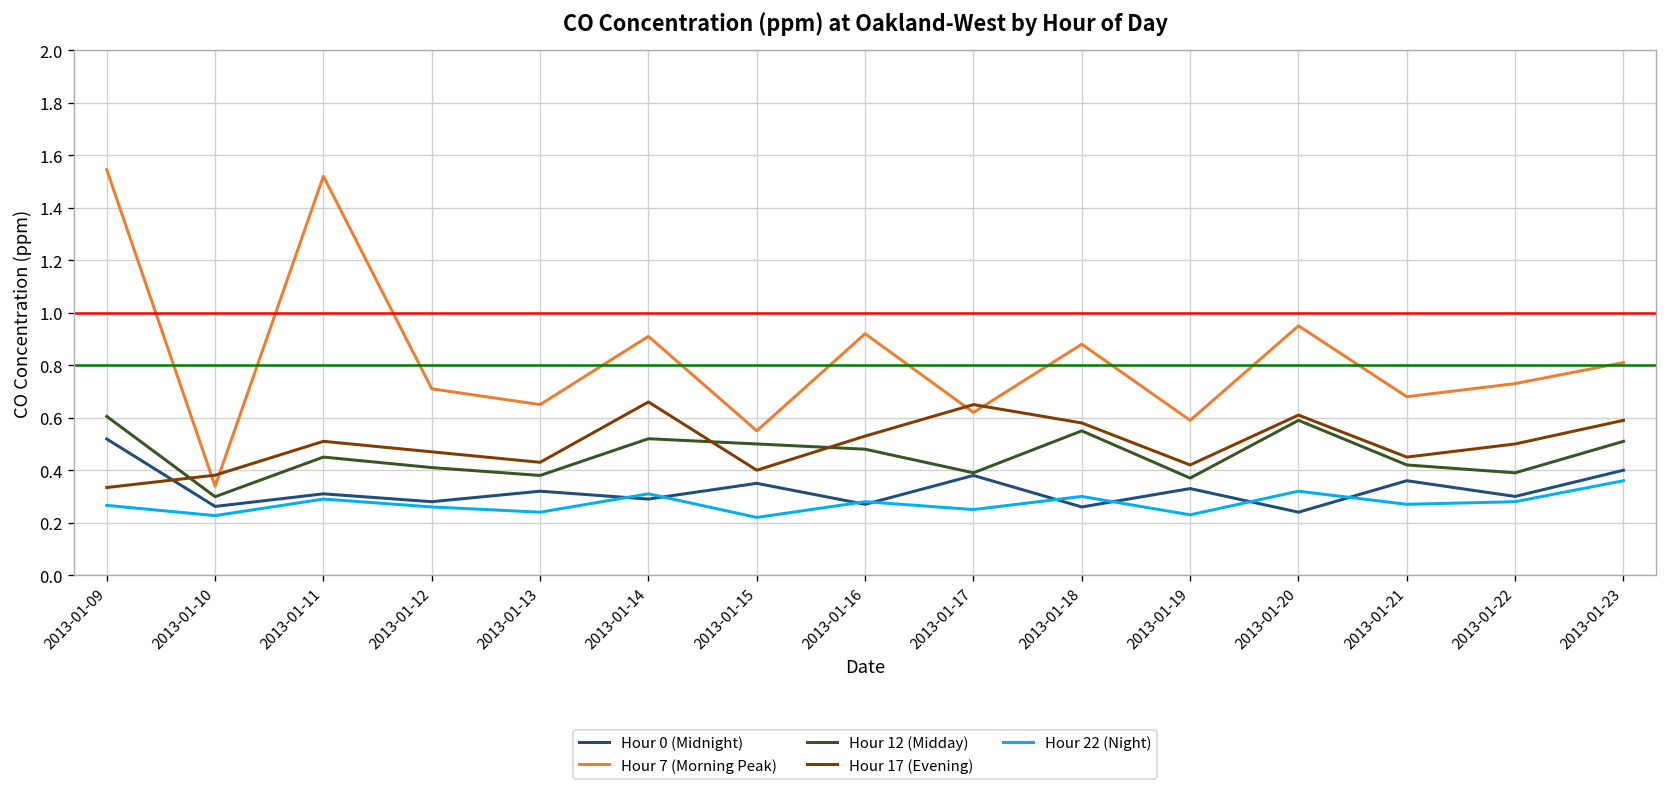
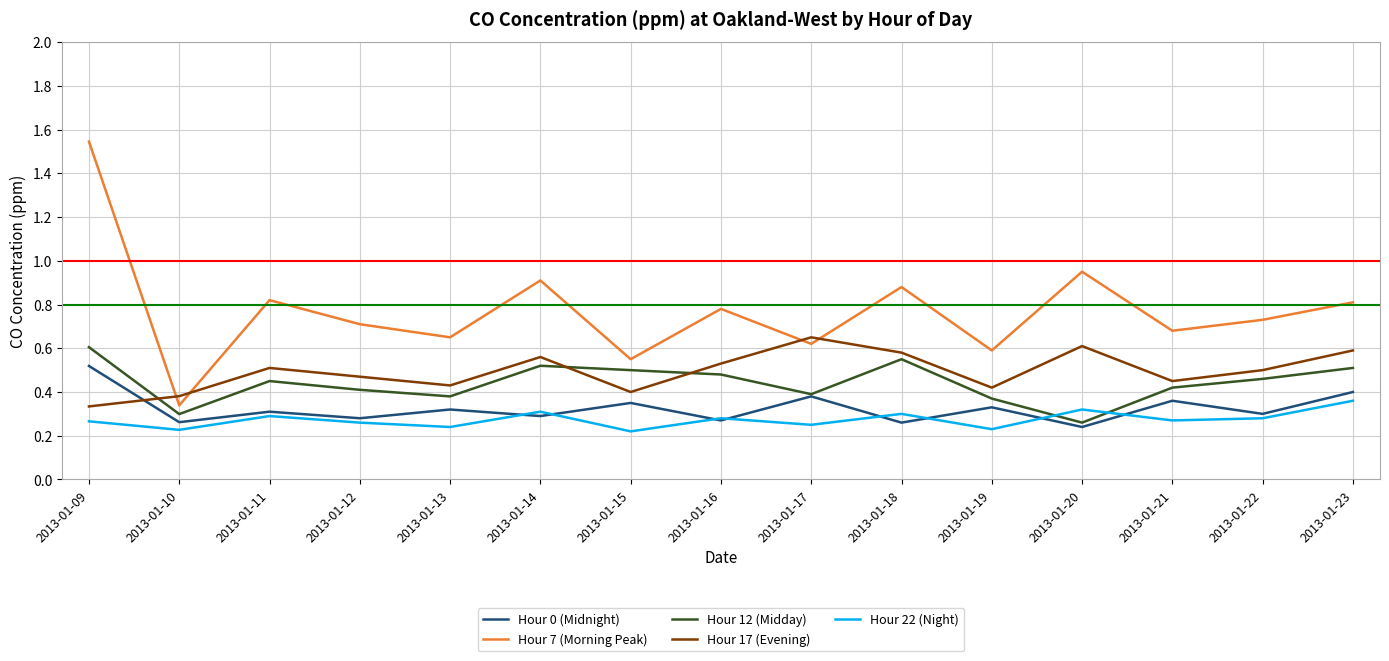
  {
    "Hour 0 (Midnight)": {
      "2013-01-09": 0.52,
      "2013-01-10": 0.26,
      "2013-01-11": 0.31,
      "2013-01-12": 0.28,
      "2013-01-13": 0.32,
      "2013-01-14": 0.29,
      "2013-01-15": 0.35,
      "2013-01-18": 0.26,
      "2013-01-19": 0.33,
      "2013-01-20": 0.24,
      "2013-01-21": 0.36,
      "2013-01-22": 0.30,
      "2013-01-23": 0.40
    },
    "Hour 7 (Morning Peak)": {
      "2013-01-09": 1.55,
      "2013-01-10": 0.34,
-     "2013-01-11": 1.52,
+     "2013-01-11": 0.82,
      "2013-01-12": 0.71,
      "2013-01-13": 0.65,
      "2013-01-14": 0.91,
      "2013-01-15": 0.55,
-     "2013-01-16": 0.92,
+     "2013-01-16": 0.78,
      "2013-01-17": 0.62,
      "2013-01-18": 0.88,
      "2013-01-19": 0.59,
      "2013-01-20": 0.95,
      "2013-01-21": 0.68,
      "2013-01-22": 0.73,
      "2013-01-23": 0.81
    },
    "Hour 12 (Midday)": {
      "2013-01-09": 0.61,
      "2013-01-10": 0.30,
      "2013-01-11": 0.45,
      "2013-01-12": 0.41,
      "2013-01-13": 0.38,
      "2013-01-14": 0.52,
      "2013-01-15": 0.50,
      "2013-01-16": 0.48,
      "2013-01-18": 0.55,
      "2013-01-19": 0.37,
-     "2013-01-20": 0.59,
+     "2013-01-20": 0.26,
      "2013-01-21": 0.42,
-     "2013-01-22": 0.39,
+     "2013-01-22": 0.46,
      "2013-01-23": 0.51
    },
    "Hour 17 (Evening)": {
      "2013-01-09": 0.33,
      "2013-01-10": 0.38,
      "2013-01-11": 0.51,
      "2013-01-12": 0.47,
      "2013-01-13": 0.43,
-     "2013-01-14": 0.66,
+     "2013-01-14": 0.56,
      "2013-01-15": 0.40,
      "2013-01-16": 0.53,
      "2013-01-17": 0.65,
      "2013-01-18": 0.58,
      "2013-01-19": 0.42,
      "2013-01-20": 0.61,
      "2013-01-21": 0.45,
      "2013-01-22": 0.50,
      "2013-01-23": 0.59
    },
    "Hour 22 (Night)": {
      "2013-01-09": 0.27,
      "2013-01-10": 0.23,
      "2013-01-11": 0.29,
      "2013-01-12": 0.26,
      "2013-01-13": 0.24,
      "2013-01-14": 0.31,
      "2013-01-15": 0.22,
      "2013-01-17": 0.25,
      "2013-01-18": 0.30,
      "2013-01-19": 0.23,
      "2013-01-20": 0.32,
      "2013-01-21": 0.27,
      "2013-01-22": 0.28,
      "2013-01-23": 0.36
    }
  }
